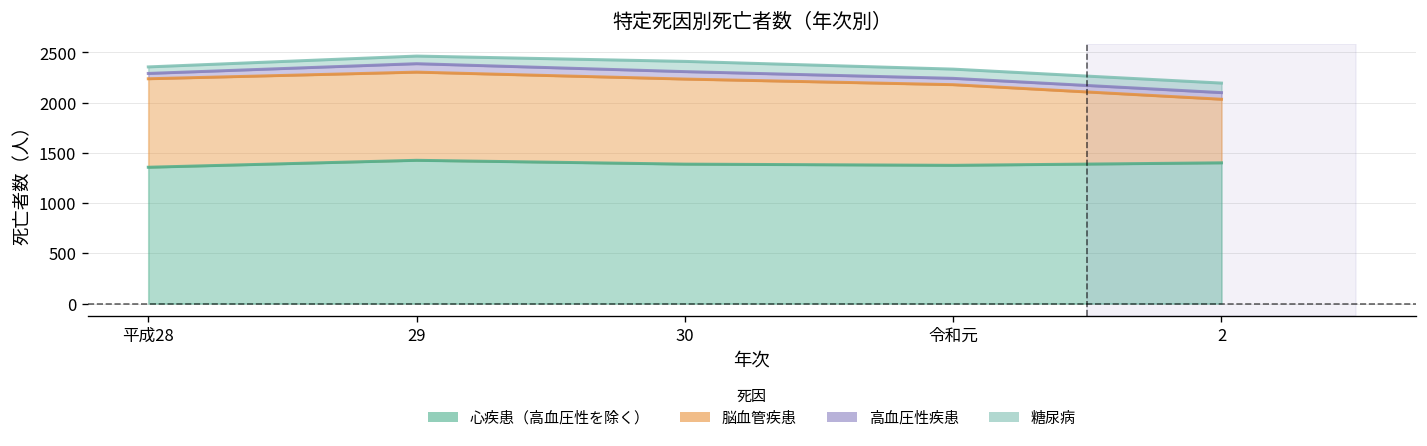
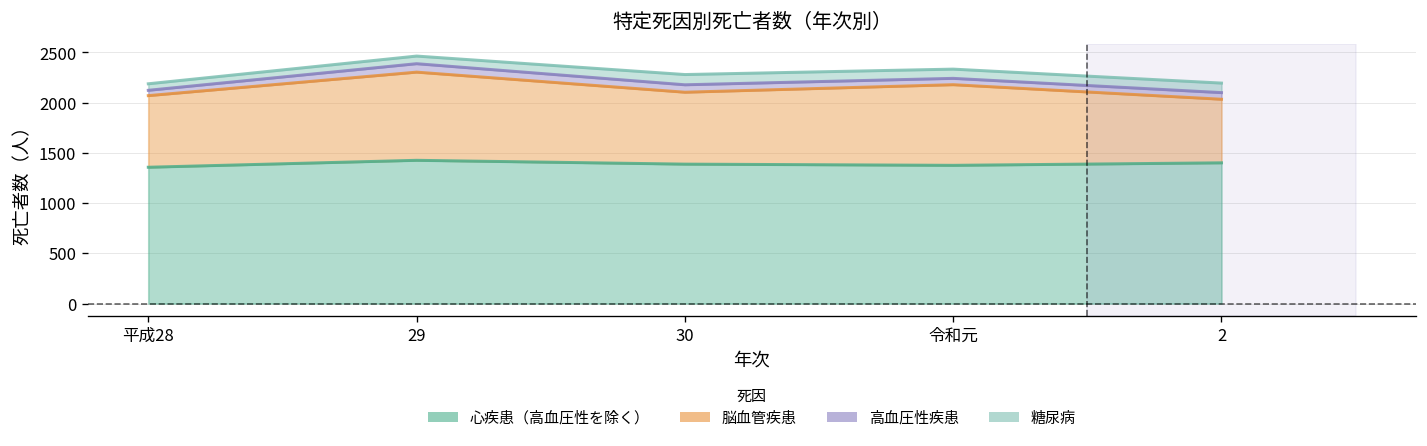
  {
    "脳血管疾患": {
-     "平成28": 900,
+     "平成28": 700,
      "29": 900,
-     "30": 800,
+     "30": 700,
      "令和元": 800,
      "2": 600
    }
  }
